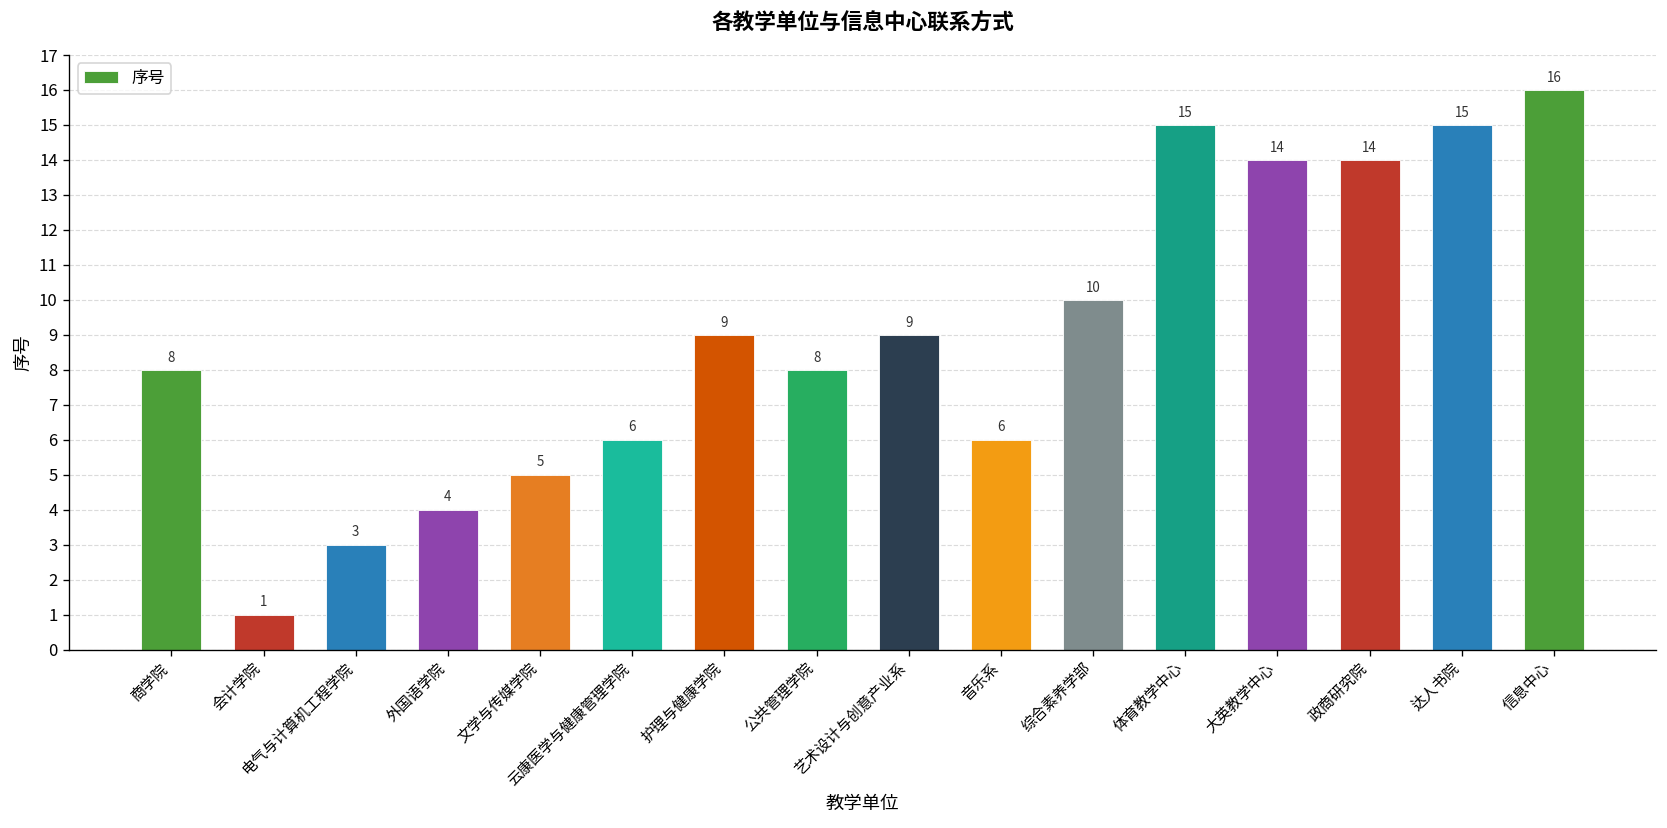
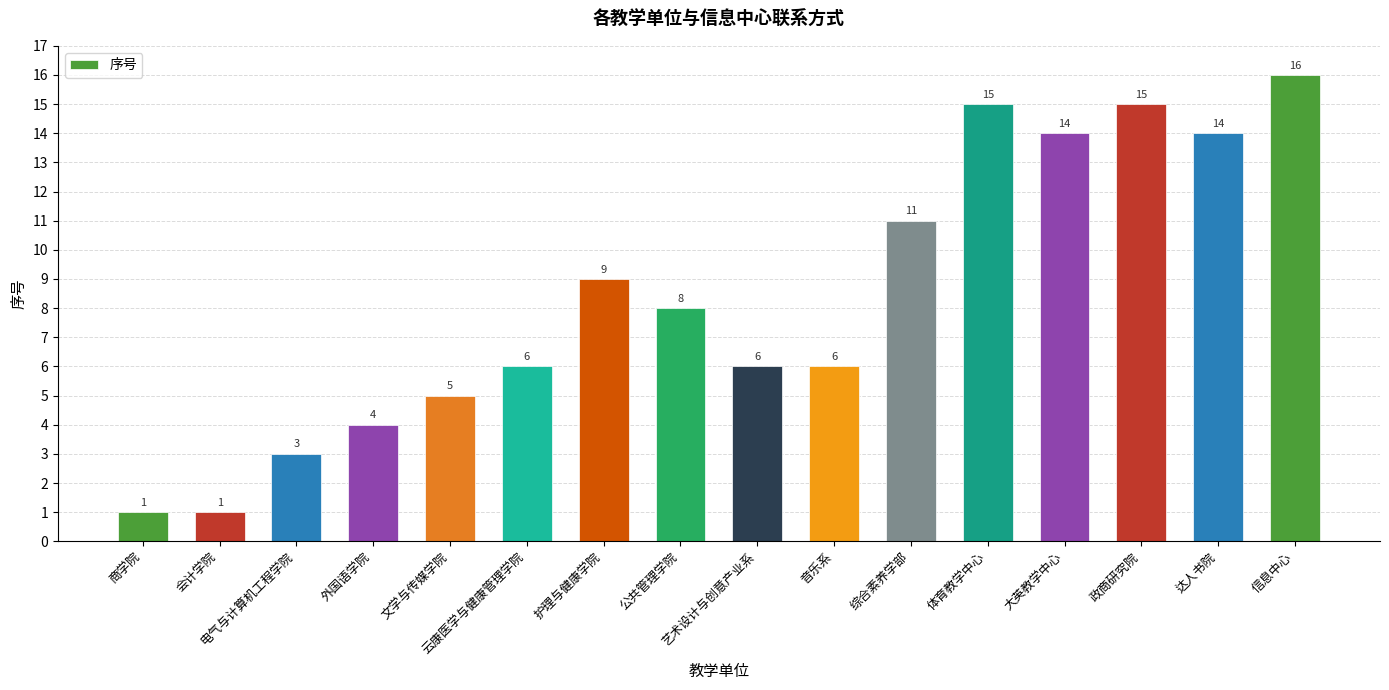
  {
-   "商学院": 8,
+   "商学院": 1,
    "会计学院": 1,
    "电气与计算机工程学院": 3,
    "外国语学院": 4,
    "文学与传媒学院": 5,
    "云康医学与健康管理学院": 6,
    "护理与健康学院": 9,
    "公共管理学院": 8,
-   "艺术设计与创意产业系": 9,
+   "艺术设计与创意产业系": 6,
    "音乐系": 6,
-   "综合素养学部": 10,
+   "综合素养学部": 11,
    "体育教学中心": 15,
    "大英教学中心": 14,
-   "政商研究院": 14,
-   "达人书院": 15,
+   "政商研究院": 15,
+   "达人书院": 14,
    "信息中心": 16
  }
